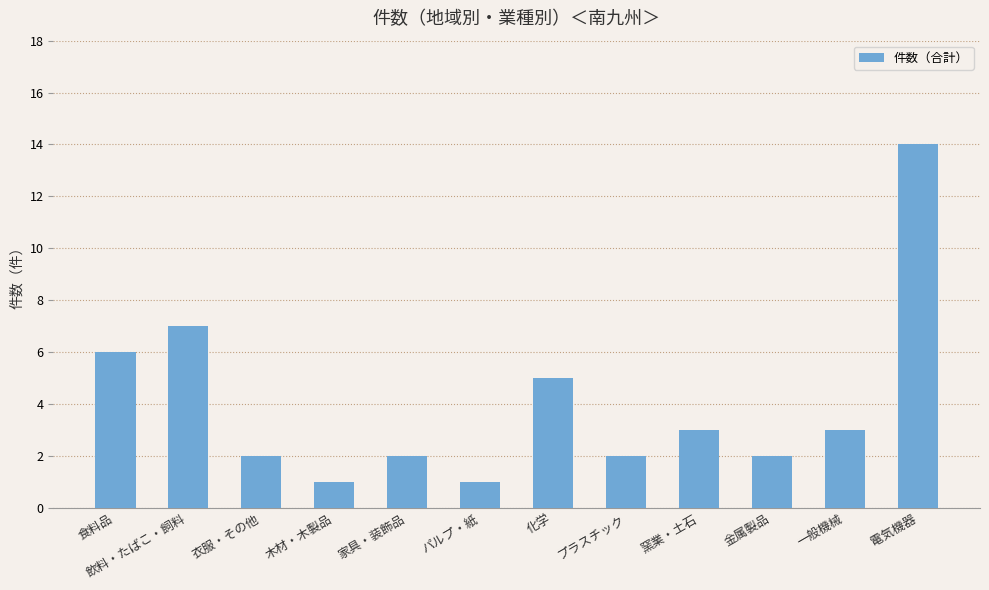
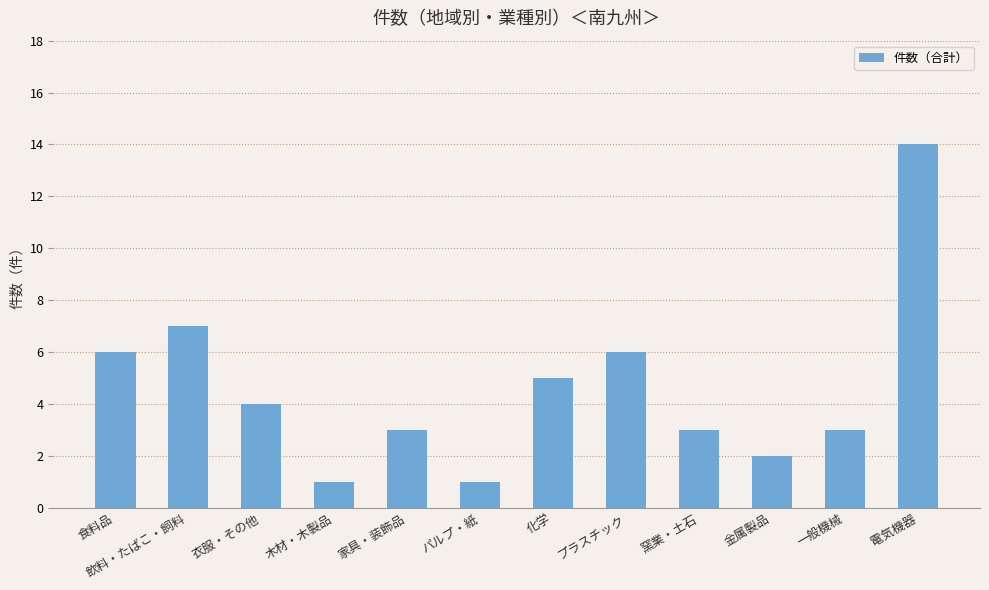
  {
    "食料品": 6,
    "飲料・たばこ・飼料": 7,
-   "衣服・その他": 2,
+   "衣服・その他": 4,
    "木材・木製品": 1,
-   "家具・装飾品": 2,
+   "家具・装飾品": 3,
    "パルプ・紙": 1,
    "化学": 5,
-   "プラスチック": 2,
+   "プラスチック": 6,
    "窯業・土石": 3,
    "金属製品": 2,
    "一般機械": 3,
    "電気機器": 14
  }
